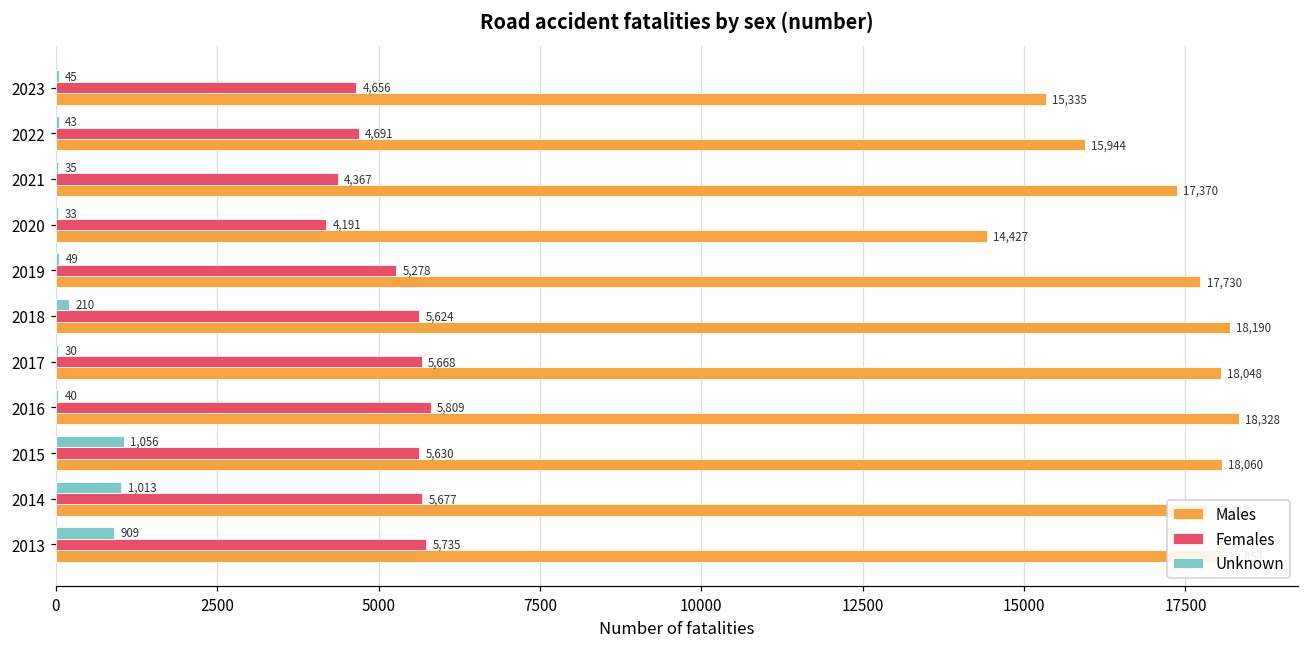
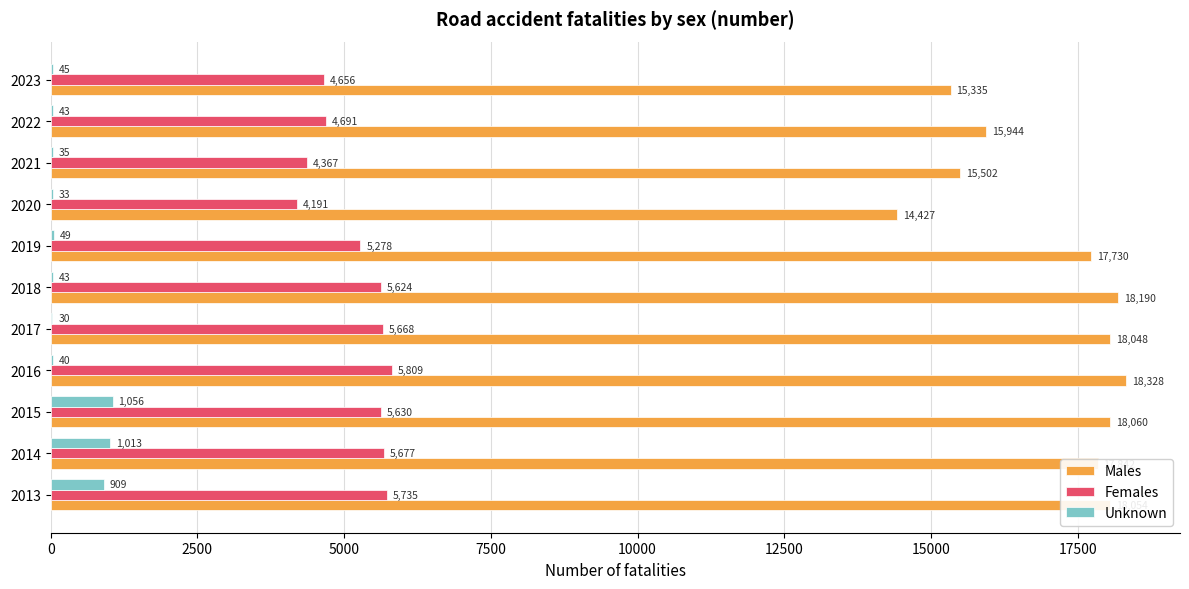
  {
    "Males": {
      "2023": "15,335",
      "2022": "15,944",
-     "2021": "17,370",
+     "2021": "15,502",
      "2020": "14,427",
      "2019": "17,730",
      "2018": "18,190",
      "2017": "18,048",
      "2016": "18,328",
      "2015": "18,060"
    },
    "Females": {
      "2023": "4,656",
      "2022": "4,691",
      "2021": "4,367",
      "2020": "4,191",
      "2019": "5,278",
      "2018": "5,624",
      "2017": "5,668",
      "2016": "5,809",
      "2015": "5,630",
      "2014": "5,677",
      "2013": "5,735"
    },
    "Unknown": {
      "2023": "45",
      "2022": "43",
      "2021": "35",
      "2020": "33",
      "2019": "49",
-     "2018": "210",
+     "2018": "43",
      "2017": "30",
      "2016": "40",
      "2015": "1,056",
      "2014": "1,013",
      "2013": "909"
    }
  }
